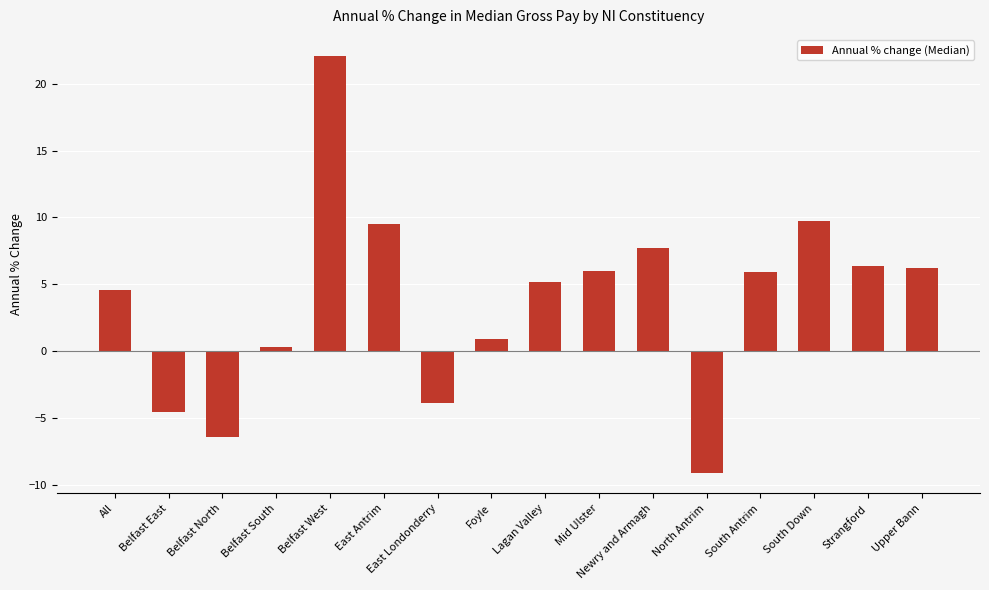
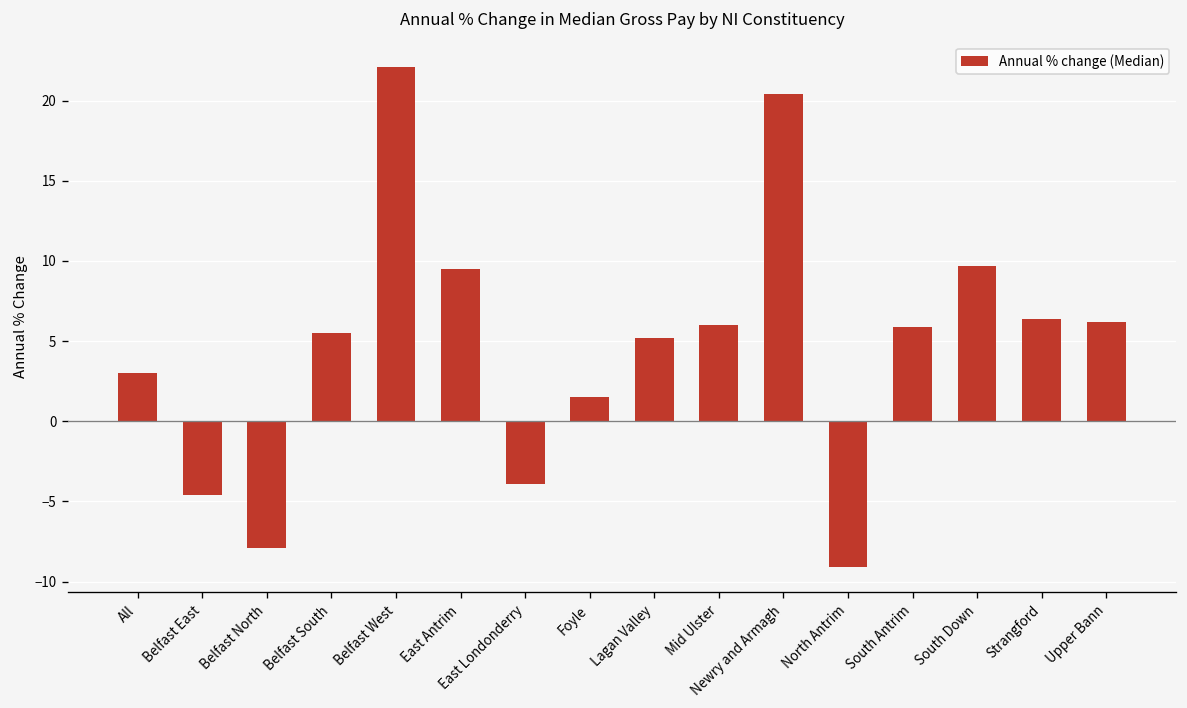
  {
-   "All": 4.6,
+   "All": 3.0,
    "Belfast East": -4.6,
-   "Belfast North": -6.4,
-   "Belfast South": 0.3,
+   "Belfast North": -7.9,
+   "Belfast South": 5.5,
    "Belfast West": 22.1,
    "East Antrim": 9.5,
    "East Londonderry": -3.9,
-   "Foyle": 0.9,
+   "Foyle": 1.5,
    "Lagan Valley": 5.2,
    "Mid Ulster": 6.0,
-   "Newry and Armagh": 7.7,
+   "Newry and Armagh": 20.4,
    "North Antrim": -9.1,
    "South Antrim": 5.9,
    "South Down": 9.7,
    "Strangford": 6.4,
    "Upper Bann": 6.2
  }
